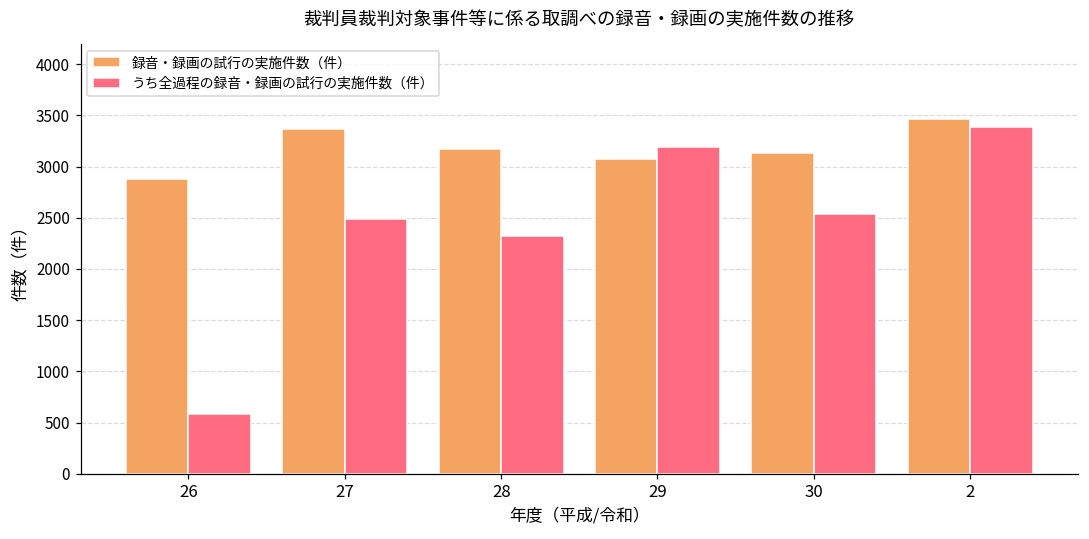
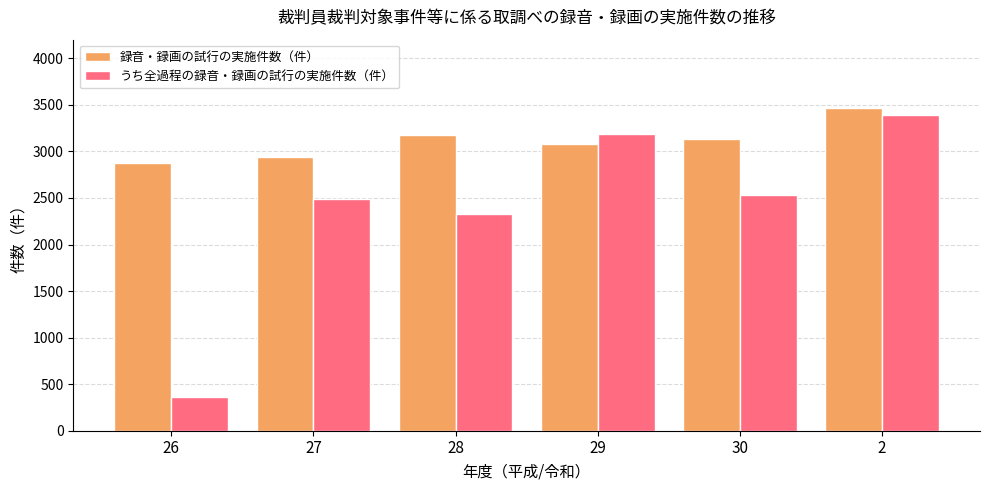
  {
    "録音・録画の試行の実施件数（件）": {
      "26": 2900,
-     "27": 3400,
+     "27": 2900,
      "28": 3200,
      "29": 3100,
      "30": 3100,
      "2": 3500
    },
    "うち全過程の録音・録画の試行の実施件数（件）": {
-     "26": 600,
+     "26": 400,
      "27": 2500,
      "28": 2300,
      "29": 3200,
      "30": 2500,
      "2": 3400
    }
  }
